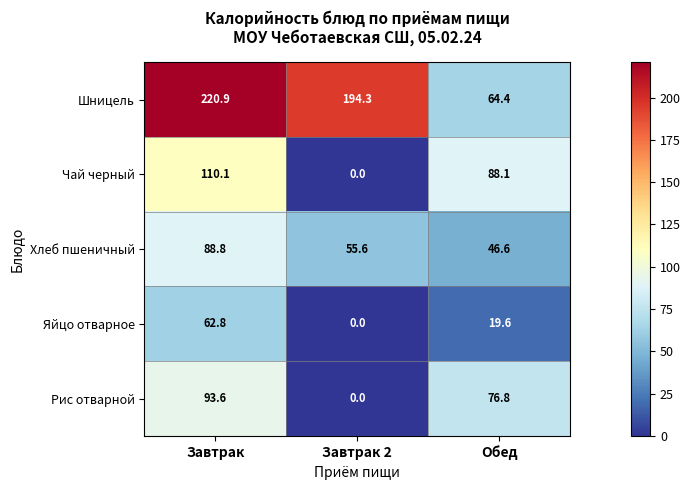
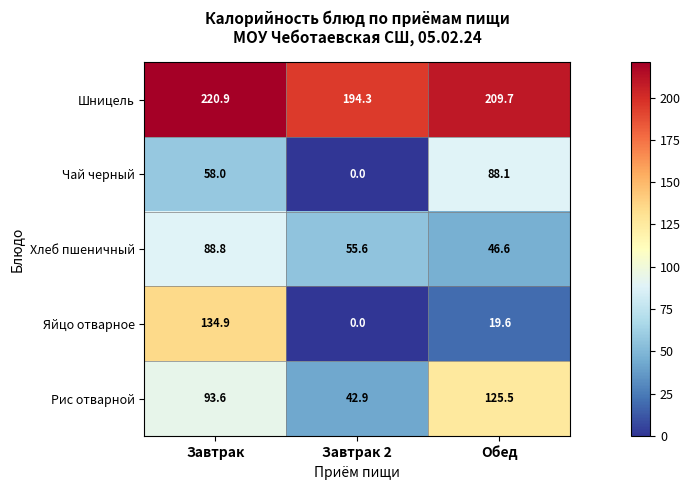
  {
    "Шницель": {
      "Завтрак": 220.9,
      "Завтрак 2": 194.3,
-     "Обед": 64.4
+     "Обед": 209.7
    },
    "Чай черный": {
-     "Завтрак": 110.1,
+     "Завтрак": 58.0,
      "Завтрак 2": 0.0,
      "Обед": 88.1
    },
    "Хлеб пшеничный": {
      "Завтрак": 88.8,
      "Завтрак 2": 55.6,
      "Обед": 46.6
    },
    "Яйцо отварное": {
-     "Завтрак": 62.8,
+     "Завтрак": 134.9,
      "Завтрак 2": 0.0,
      "Обед": 19.6
    },
    "Рис отварной": {
      "Завтрак": 93.6,
-     "Завтрак 2": 0.0,
-     "Обед": 76.8
+     "Завтрак 2": 42.9,
+     "Обед": 125.5
    }
  }
